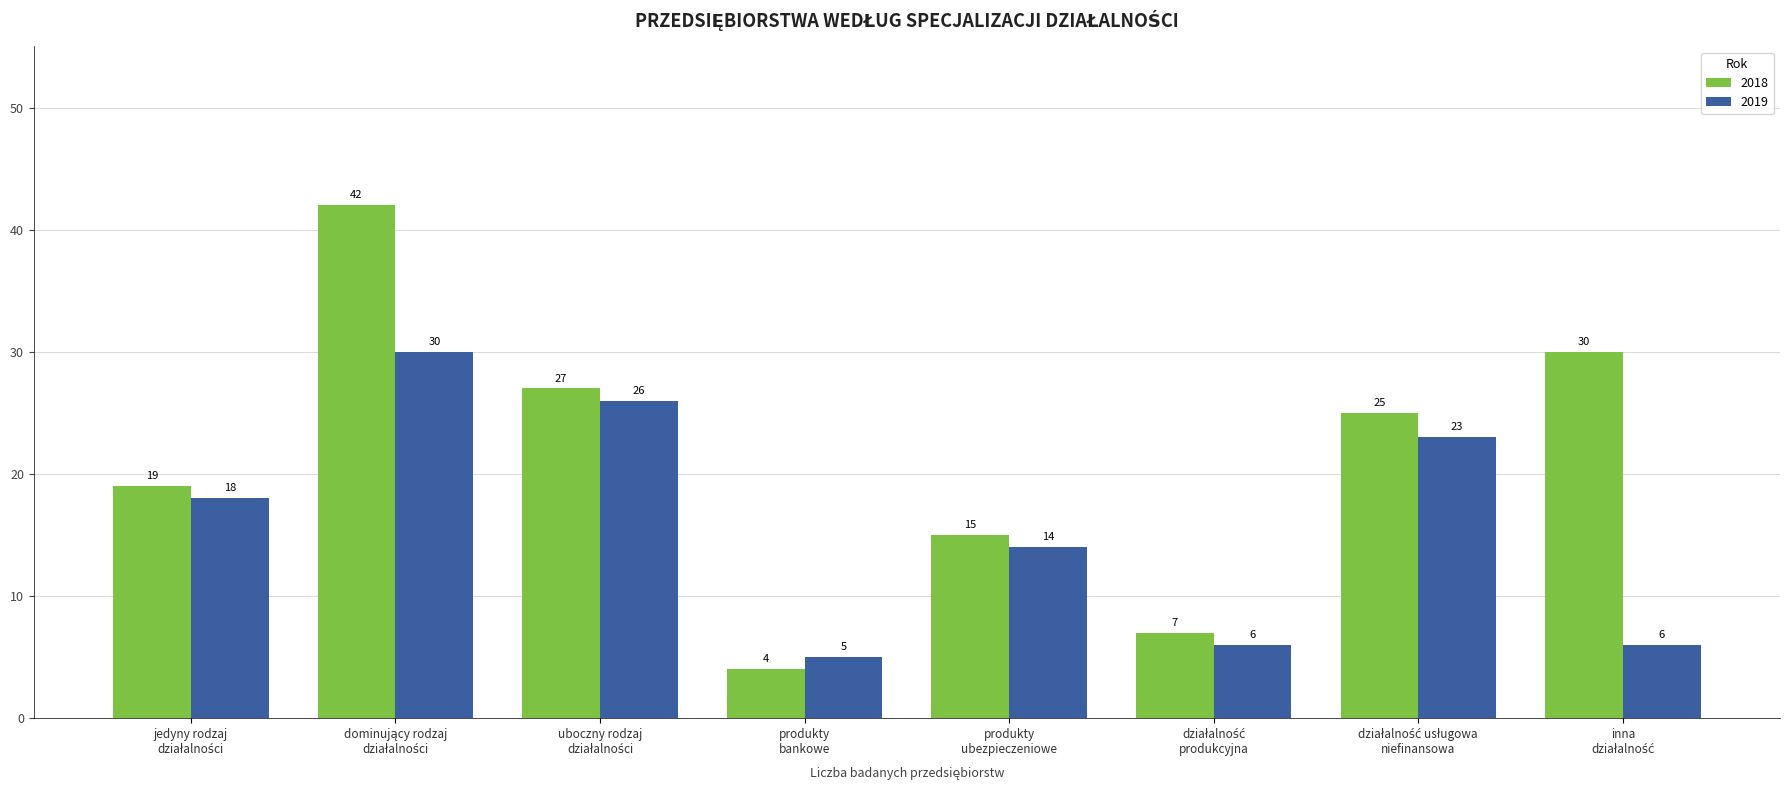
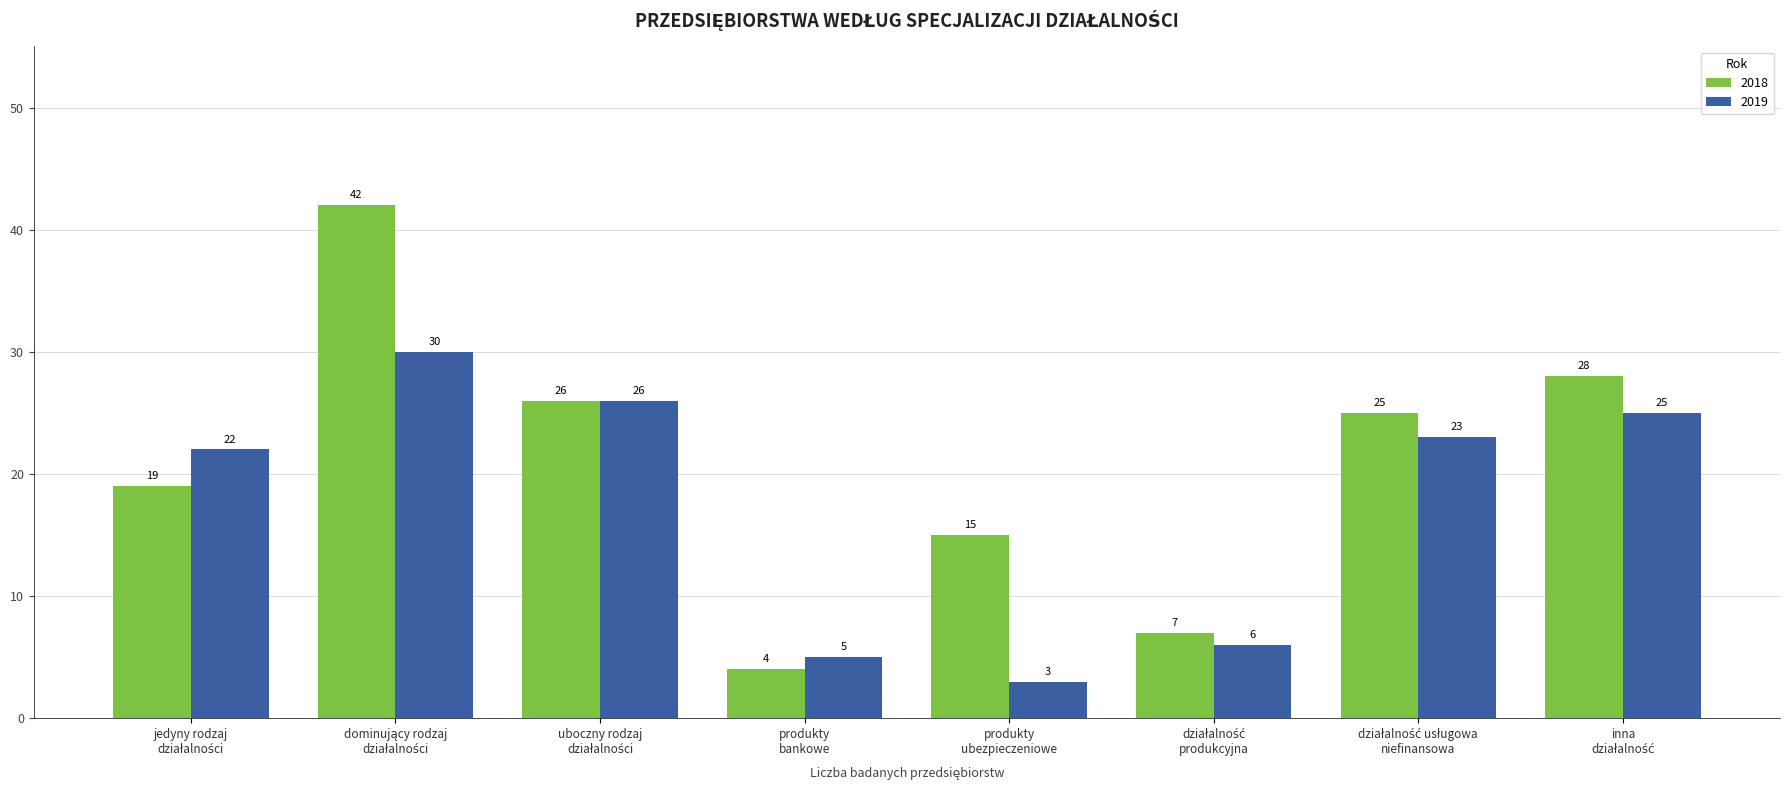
  {
    "2018": {
      "jedyny rodzaj działalności": 19,
      "dominujący rodzaj działalności": 42,
-     "uboczny rodzaj działalności": 27,
+     "uboczny rodzaj działalności": 26,
      "produkty bankowe": 4,
      "produkty ubezpieczeniowe": 15,
      "działalność produkcyjna": 7,
      "działalność usługowa niefinansowa": 25,
-     "inna działalność": 30
+     "inna działalność": 28
    },
    "2019": {
-     "jedyny rodzaj działalności": 18,
+     "jedyny rodzaj działalności": 22,
      "dominujący rodzaj działalności": 30,
      "uboczny rodzaj działalności": 26,
      "produkty bankowe": 5,
-     "produkty ubezpieczeniowe": 14,
+     "produkty ubezpieczeniowe": 3,
      "działalność produkcyjna": 6,
      "działalność usługowa niefinansowa": 23,
-     "inna działalność": 6
+     "inna działalność": 25
    }
  }
